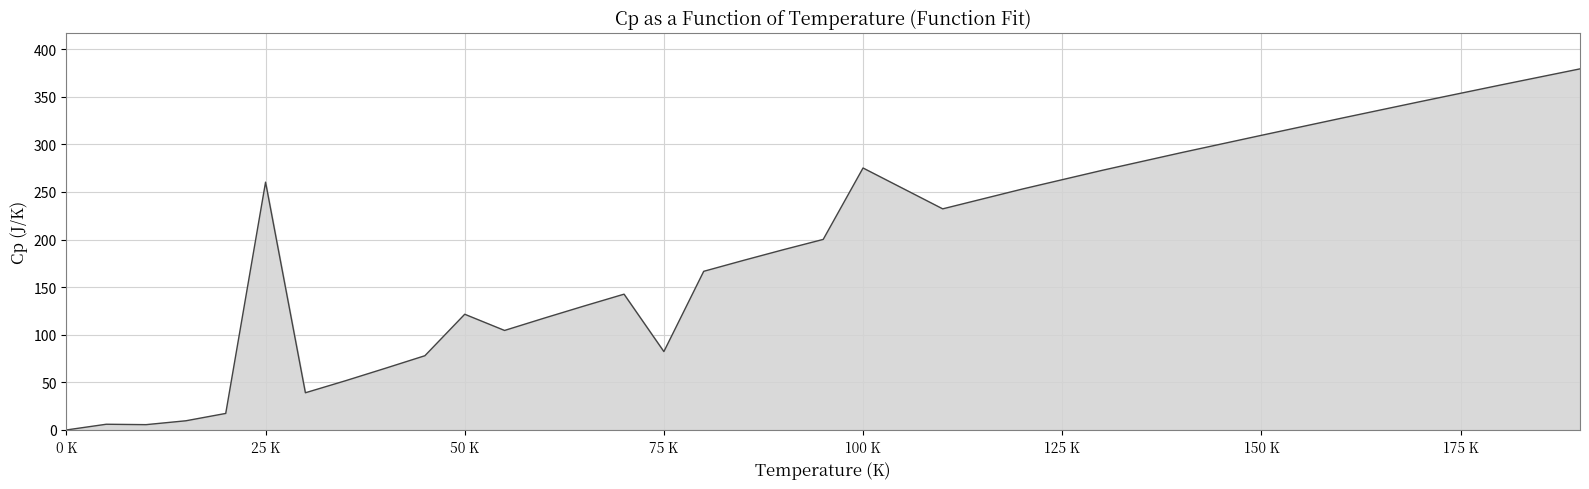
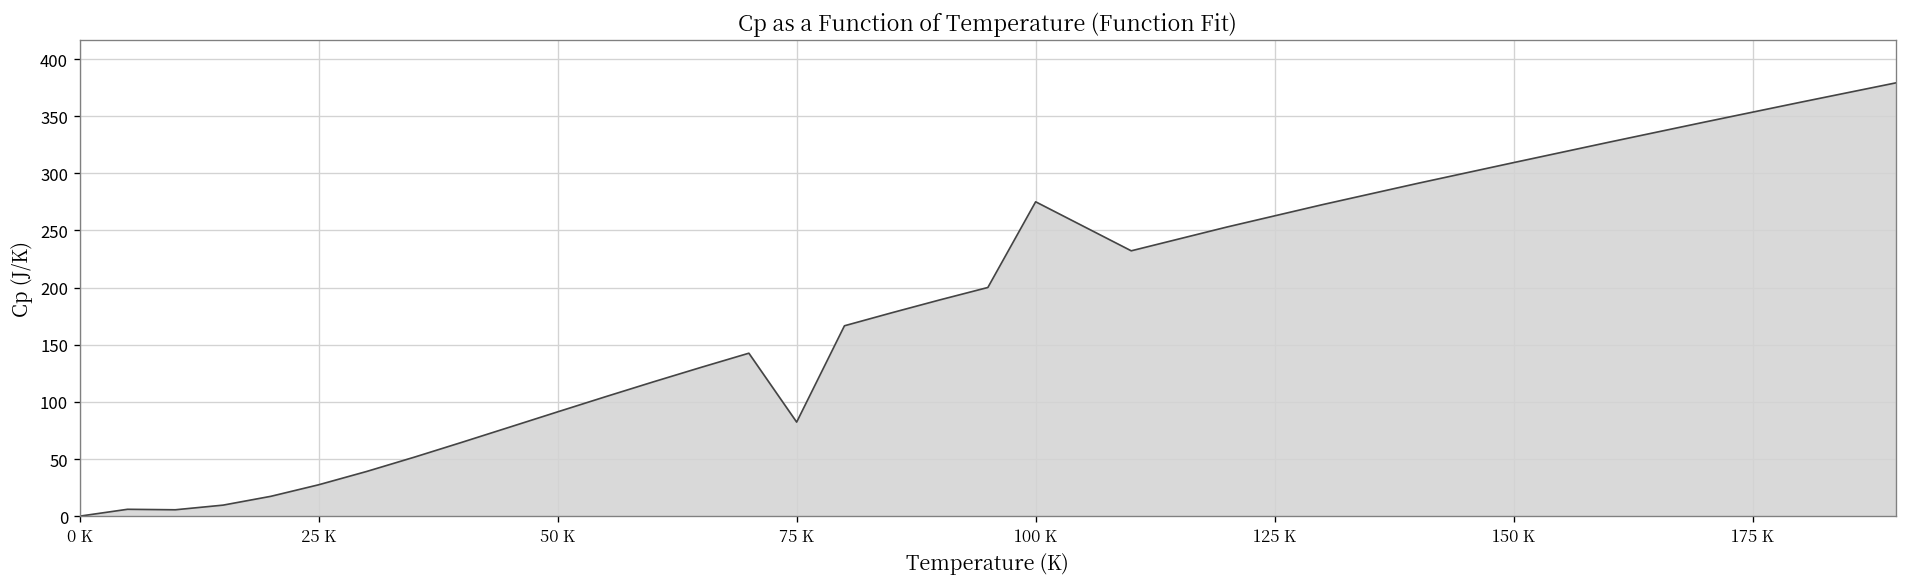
  {
    "0 K": 0,
-   "25 K": 260,
-   "50 K": 120,
+   "25 K": 30,
+   "50 K": 90,
    "75 K": 80,
    "100 K": 280,
    "150 K": 310
  }
